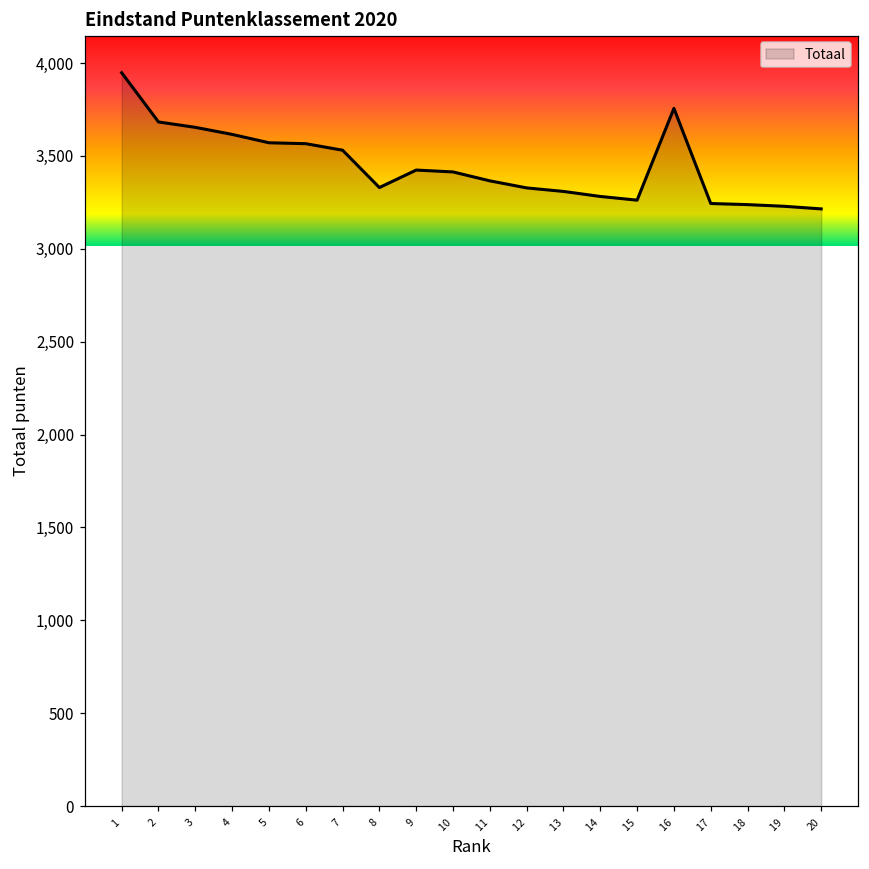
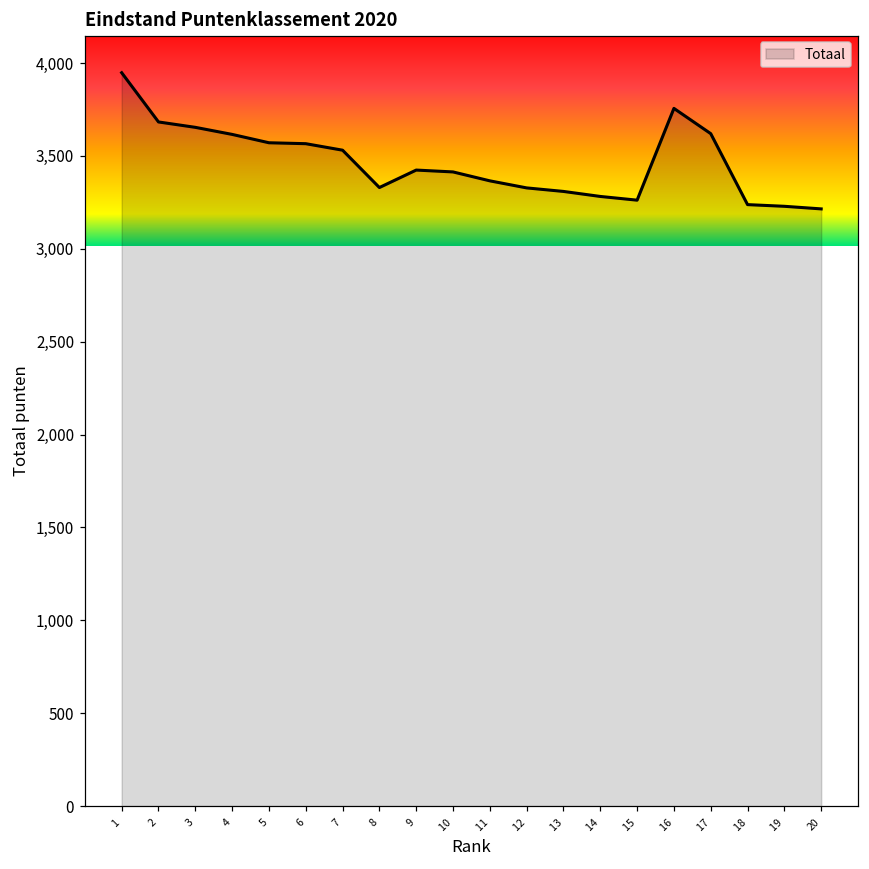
  {
    "1": "3,950",
    "2": "3,680",
    "3": "3,650",
    "4": "3,620",
    "5": "3,570",
    "6": "3,570",
    "7": "3,530",
    "8": "3,330",
    "9": "3,420",
    "10": "3,410",
    "11": "3,370",
    "12": "3,330",
    "13": "3,310",
    "14": "3,280",
    "15": "3,260",
    "16": "3,760",
-   "17": "3,240",
+   "17": "3,620",
    "18": "3,240",
    "19": "3,230",
    "20": "3,220"
  }
